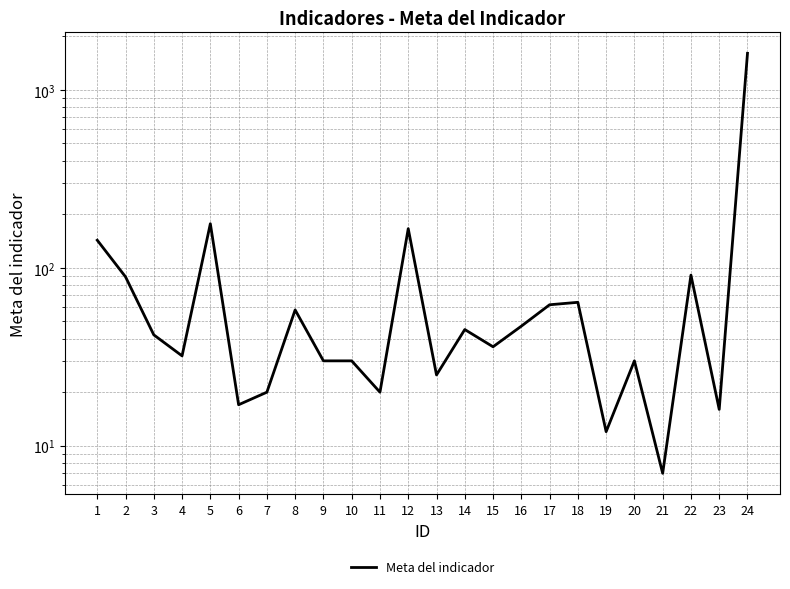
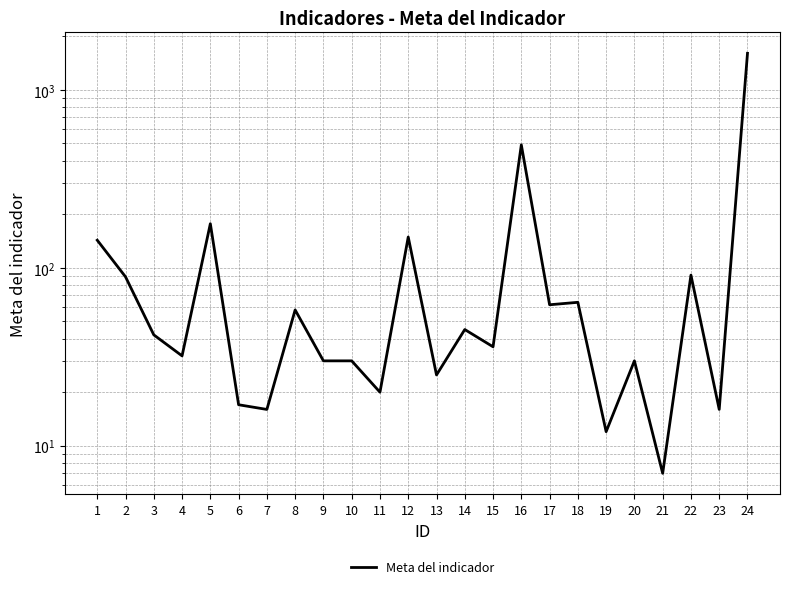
  {
    "1": 140,
    "2": 90,
    "3": 42,
    "4": 32,
    "5": 180,
    "6": 17,
-   "7": 20,
+   "7": 16,
    "8": 58,
    "9": 30,
    "10": 30,
    "11": 20,
-   "12": 170,
+   "12": 150,
    "13": 25,
    "14": 45,
    "15": 36,
-   "16": 47,
+   "16": 490,
    "17": 62,
    "18": 64,
    "19": 12,
    "20": 30,
    "21": 7,
    "22": 90,
    "23": 16,
    "24": 1600
  }
